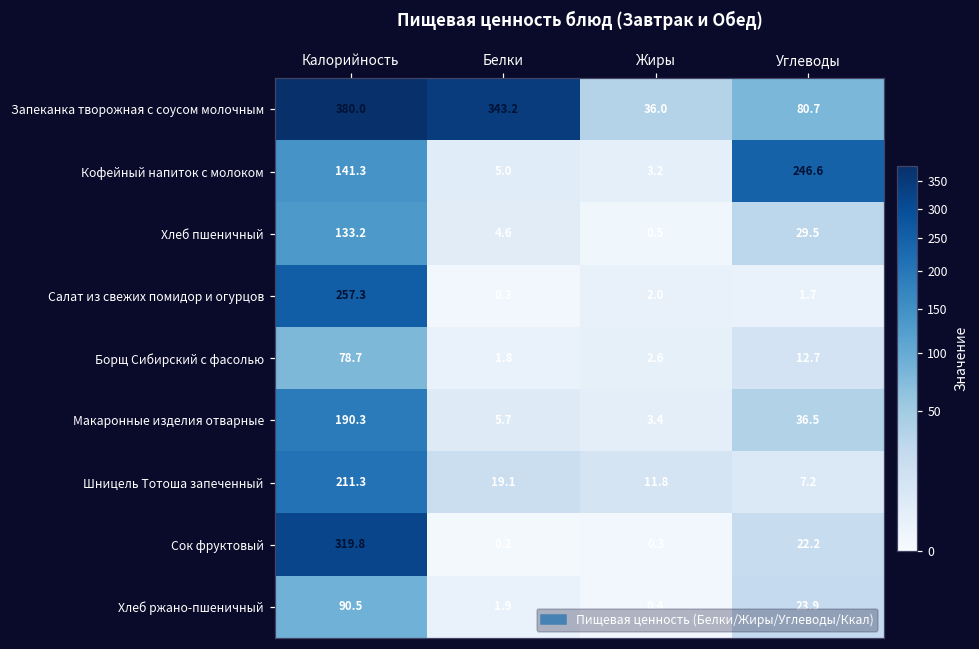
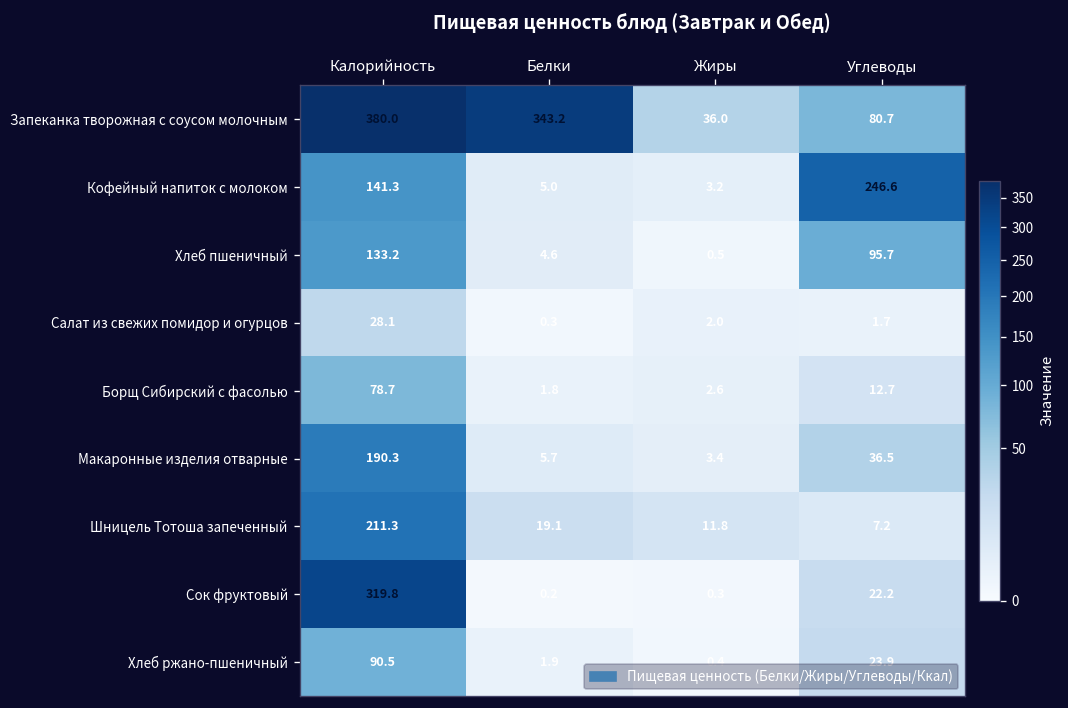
  {
    "Запеканка творожная с соусом молочным": {
      "Калорийность": 380.0,
      "Белки": 343.2,
      "Жиры": 36.0,
      "Углеводы": 80.7
    },
    "Кофейный напиток с молоком": {
      "Калорийность": 141.3,
      "Углеводы": 246.6
    },
    "Хлеб пшеничный": {
      "Калорийность": 133.2,
-     "Углеводы": 29.5
+     "Углеводы": 95.7
    },
    "Салат из свежих помидор и огурцов": {
-     "Калорийность": 257.3
+     "Калорийность": 28.1
    },
    "Борщ Сибирский с фасолью": {
      "Калорийность": 78.7
    },
    "Макаронные изделия отварные": {
      "Калорийность": 190.3,
      "Углеводы": 36.5
    },
    "Шницель Тотоша запеченный": {
      "Калорийность": 211.3,
      "Белки": 19.1
    },
    "Сок фруктовый": {
      "Калорийность": 319.8,
      "Углеводы": 22.2
    },
    "Хлеб ржано-пшеничный": {
      "Калорийность": 90.5
    }
  }
